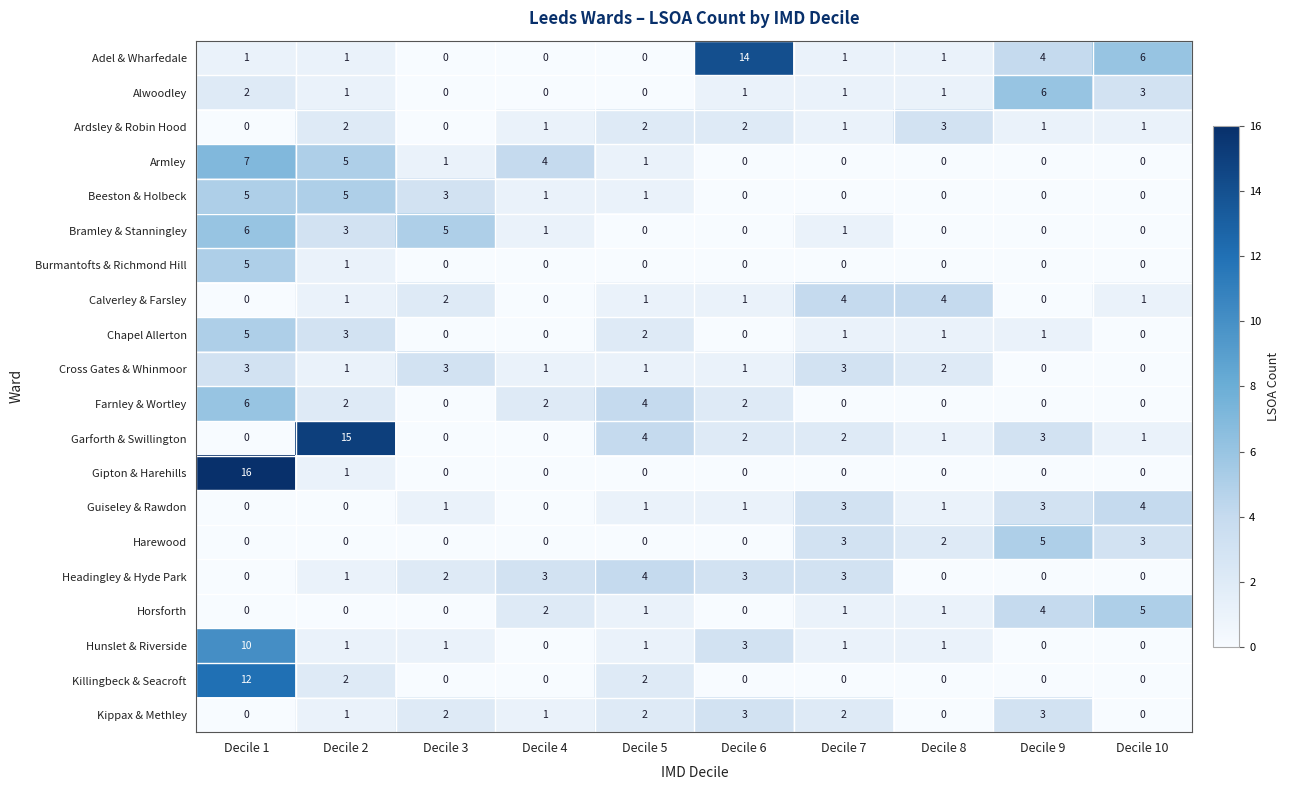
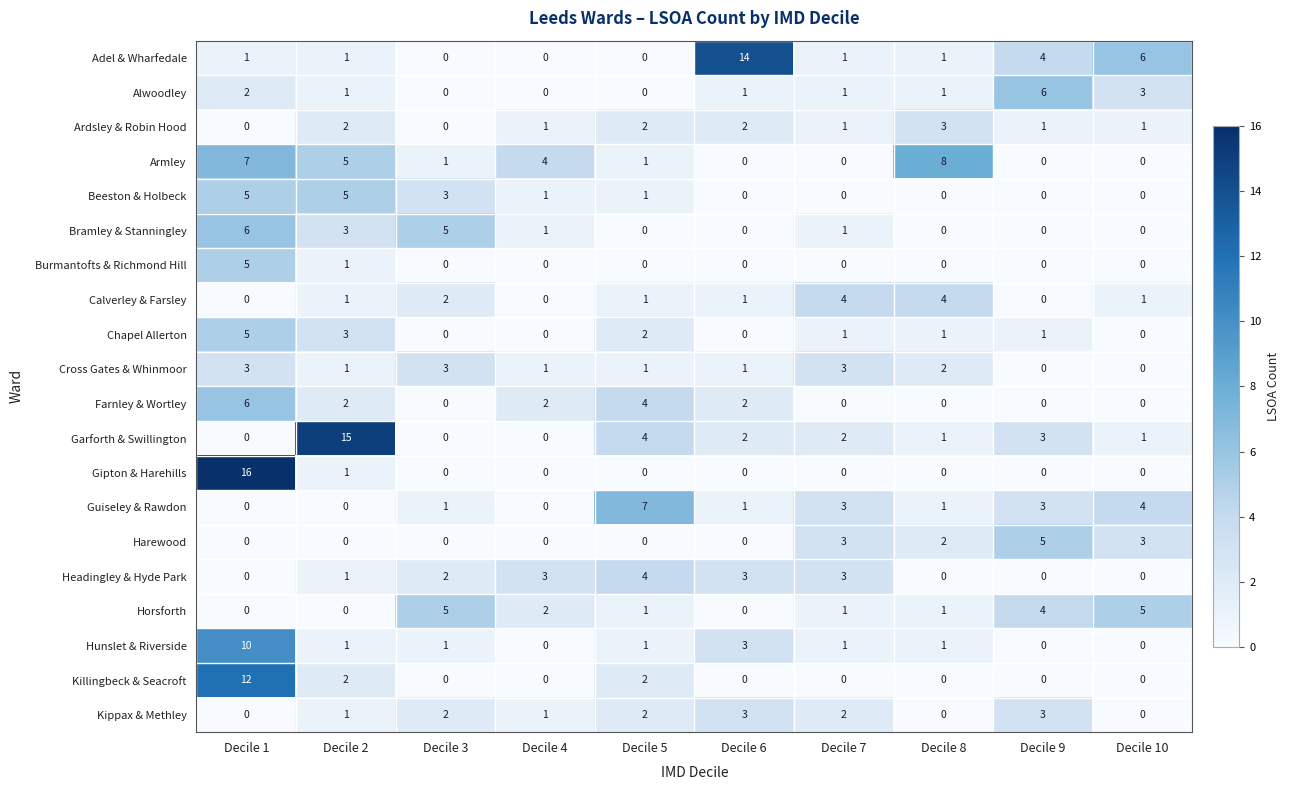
  {
    "Adel & Wharfedale": {
      "Decile 1": 1,
      "Decile 2": 1,
      "Decile 3": 0,
      "Decile 4": 0,
      "Decile 5": 0,
      "Decile 6": 14,
      "Decile 7": 1,
      "Decile 8": 1,
      "Decile 9": 4,
      "Decile 10": 6
    },
    "Alwoodley": {
      "Decile 1": 2,
      "Decile 2": 1,
      "Decile 3": 0,
      "Decile 4": 0,
      "Decile 5": 0,
      "Decile 6": 1,
      "Decile 7": 1,
      "Decile 8": 1,
      "Decile 9": 6,
      "Decile 10": 3
    },
    "Ardsley & Robin Hood": {
      "Decile 1": 0,
      "Decile 2": 2,
      "Decile 3": 0,
      "Decile 4": 1,
      "Decile 5": 2,
      "Decile 6": 2,
      "Decile 7": 1,
      "Decile 8": 3,
      "Decile 9": 1,
      "Decile 10": 1
    },
    "Armley": {
      "Decile 1": 7,
      "Decile 2": 5,
      "Decile 3": 1,
      "Decile 4": 4,
      "Decile 5": 1,
      "Decile 6": 0,
      "Decile 7": 0,
-     "Decile 8": 0,
+     "Decile 8": 8,
      "Decile 9": 0,
      "Decile 10": 0
    },
    "Beeston & Holbeck": {
      "Decile 1": 5,
      "Decile 2": 5,
      "Decile 3": 3,
      "Decile 4": 1,
      "Decile 5": 1,
      "Decile 6": 0,
      "Decile 7": 0,
      "Decile 8": 0,
      "Decile 9": 0,
      "Decile 10": 0
    },
    "Bramley & Stanningley": {
      "Decile 1": 6,
      "Decile 2": 3,
      "Decile 3": 5,
      "Decile 4": 1,
      "Decile 5": 0,
      "Decile 6": 0,
      "Decile 7": 1,
      "Decile 8": 0,
      "Decile 9": 0,
      "Decile 10": 0
    },
    "Burmantofts & Richmond Hill": {
      "Decile 1": 5,
      "Decile 2": 1,
      "Decile 3": 0,
      "Decile 4": 0,
      "Decile 5": 0,
      "Decile 6": 0,
      "Decile 7": 0,
      "Decile 8": 0,
      "Decile 9": 0,
      "Decile 10": 0
    },
    "Calverley & Farsley": {
      "Decile 1": 0,
      "Decile 2": 1,
      "Decile 3": 2,
      "Decile 4": 0,
      "Decile 5": 1,
      "Decile 6": 1,
      "Decile 7": 4,
      "Decile 8": 4,
      "Decile 9": 0,
      "Decile 10": 1
    },
    "Chapel Allerton": {
      "Decile 1": 5,
      "Decile 2": 3,
      "Decile 3": 0,
      "Decile 4": 0,
      "Decile 5": 2,
      "Decile 6": 0,
      "Decile 7": 1,
      "Decile 8": 1,
      "Decile 9": 1,
      "Decile 10": 0
    },
    "Cross Gates & Whinmoor": {
      "Decile 1": 3,
      "Decile 2": 1,
      "Decile 3": 3,
      "Decile 4": 1,
      "Decile 5": 1,
      "Decile 6": 1,
      "Decile 7": 3,
      "Decile 8": 2,
      "Decile 9": 0,
      "Decile 10": 0
    },
    "Farnley & Wortley": {
      "Decile 1": 6,
      "Decile 2": 2,
      "Decile 3": 0,
      "Decile 4": 2,
      "Decile 5": 4,
      "Decile 6": 2,
      "Decile 7": 0,
      "Decile 8": 0,
      "Decile 9": 0,
      "Decile 10": 0
    },
    "Garforth & Swillington": {
      "Decile 1": 0,
      "Decile 2": 15,
      "Decile 3": 0,
      "Decile 4": 0,
      "Decile 5": 4,
      "Decile 6": 2,
      "Decile 7": 2,
      "Decile 8": 1,
      "Decile 9": 3,
      "Decile 10": 1
    },
    "Gipton & Harehills": {
      "Decile 1": 16,
      "Decile 2": 1,
      "Decile 3": 0,
      "Decile 4": 0,
      "Decile 5": 0,
      "Decile 6": 0,
      "Decile 7": 0,
      "Decile 8": 0,
      "Decile 9": 0,
      "Decile 10": 0
    },
    "Guiseley & Rawdon": {
      "Decile 1": 0,
      "Decile 2": 0,
      "Decile 3": 1,
      "Decile 4": 0,
-     "Decile 5": 1,
+     "Decile 5": 7,
      "Decile 6": 1,
      "Decile 7": 3,
      "Decile 8": 1,
      "Decile 9": 3,
      "Decile 10": 4
    },
    "Harewood": {
      "Decile 1": 0,
      "Decile 2": 0,
      "Decile 3": 0,
      "Decile 4": 0,
      "Decile 5": 0,
      "Decile 6": 0,
      "Decile 7": 3,
      "Decile 8": 2,
      "Decile 9": 5,
      "Decile 10": 3
    },
    "Headingley & Hyde Park": {
      "Decile 1": 0,
      "Decile 2": 1,
      "Decile 3": 2,
      "Decile 4": 3,
      "Decile 5": 4,
      "Decile 6": 3,
      "Decile 7": 3,
      "Decile 8": 0,
      "Decile 9": 0,
      "Decile 10": 0
    },
    "Horsforth": {
      "Decile 1": 0,
      "Decile 2": 0,
-     "Decile 3": 0,
+     "Decile 3": 5,
      "Decile 4": 2,
      "Decile 5": 1,
      "Decile 6": 0,
      "Decile 7": 1,
      "Decile 8": 1,
      "Decile 9": 4,
      "Decile 10": 5
    },
    "Hunslet & Riverside": {
      "Decile 1": 10,
      "Decile 2": 1,
      "Decile 3": 1,
      "Decile 4": 0,
      "Decile 5": 1,
      "Decile 6": 3,
      "Decile 7": 1,
      "Decile 8": 1,
      "Decile 9": 0,
      "Decile 10": 0
    },
    "Killingbeck & Seacroft": {
      "Decile 1": 12,
      "Decile 2": 2,
      "Decile 3": 0,
      "Decile 4": 0,
      "Decile 5": 2,
      "Decile 6": 0,
      "Decile 7": 0,
      "Decile 8": 0,
      "Decile 9": 0,
      "Decile 10": 0
    },
    "Kippax & Methley": {
      "Decile 1": 0,
      "Decile 2": 1,
      "Decile 3": 2,
      "Decile 4": 1,
      "Decile 5": 2,
      "Decile 6": 3,
      "Decile 7": 2,
      "Decile 8": 0,
      "Decile 9": 3,
      "Decile 10": 0
    }
  }
